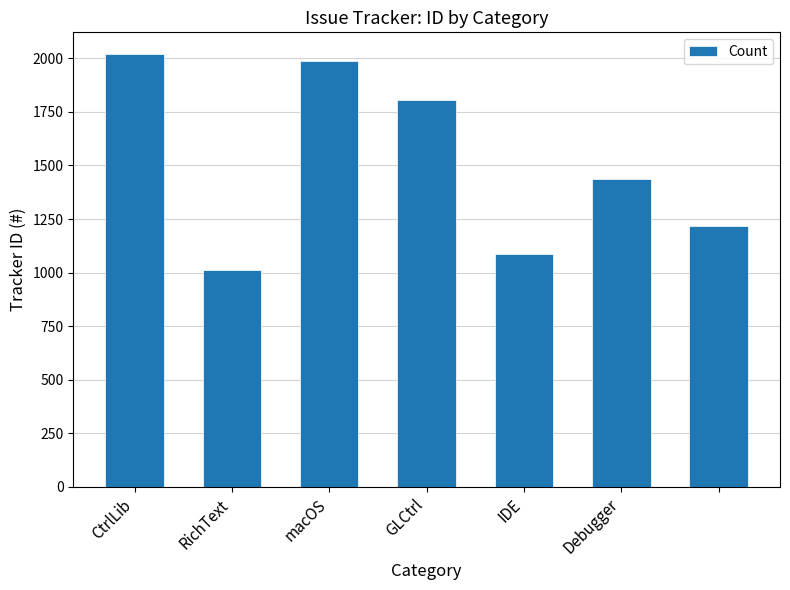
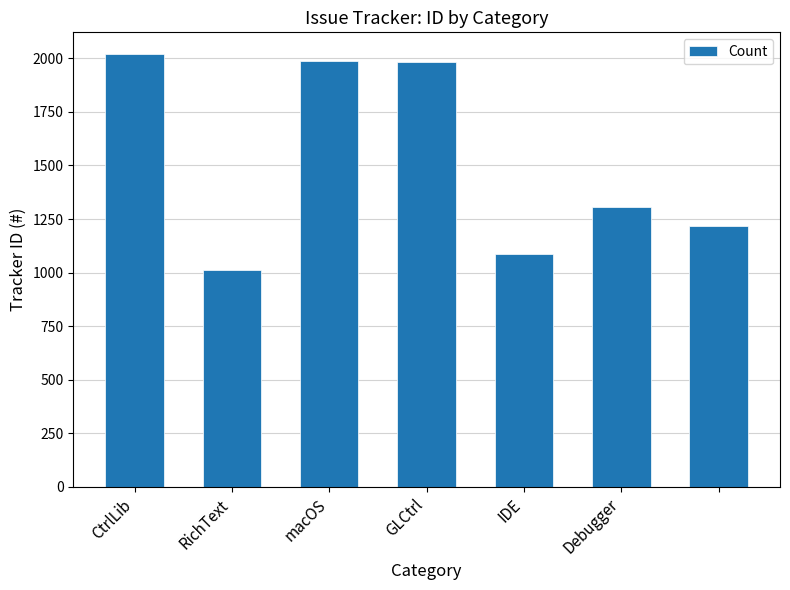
  {
    "CtrlLib": 2020,
    "RichText": 1010,
    "macOS": 1990,
-   "GLCtrl": 1810,
+   "GLCtrl": 1980,
    "IDE": 1090,
-   "Debugger": 1440
+   "Debugger": 1310
  }
